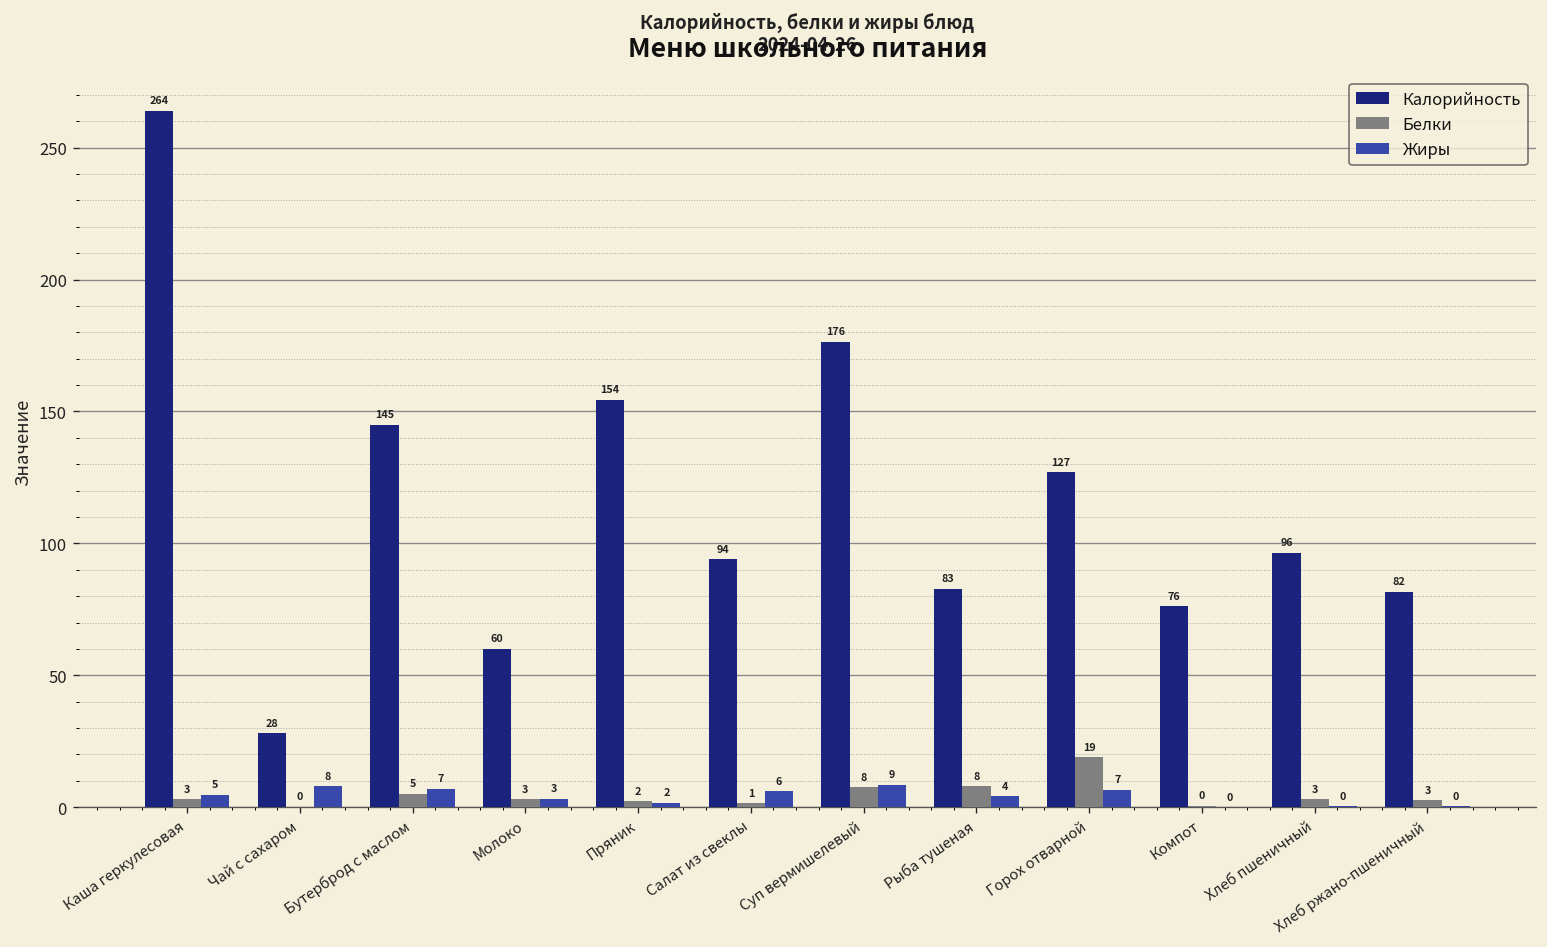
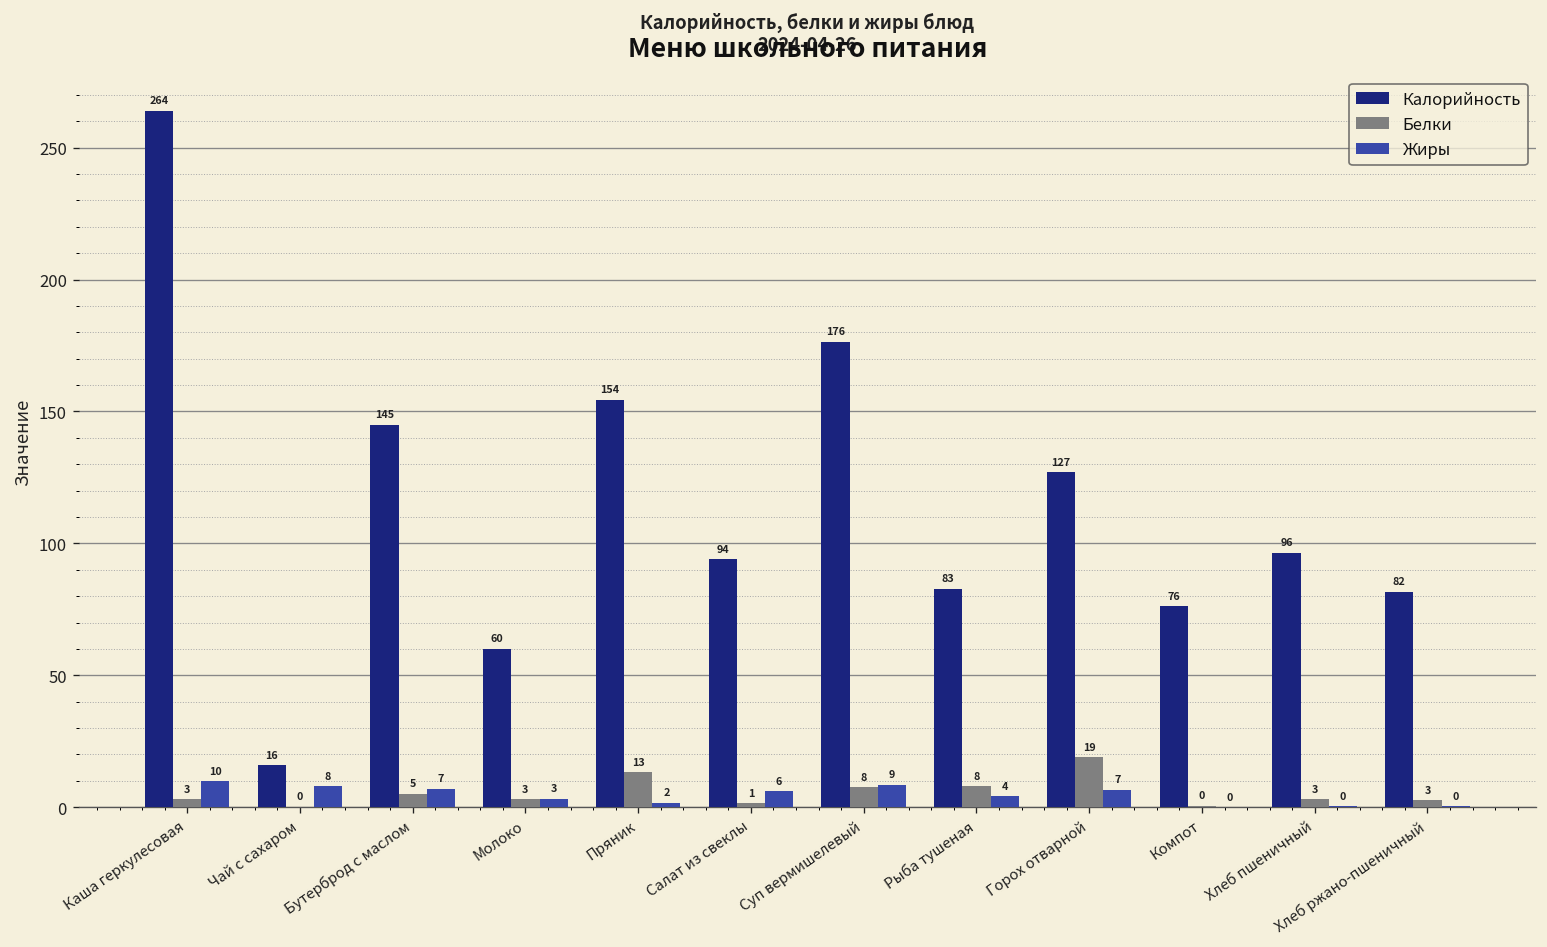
  {
    "Калорийность": {
      "Каша геркулесовая": 264,
-     "Чай с сахаром": 28,
+     "Чай с сахаром": 16,
      "Бутерброд с маслом": 145,
      "Молоко": 60,
      "Пряник": 154,
      "Салат из свеклы": 94,
      "Суп вермишелевый": 176,
      "Рыба тушеная": 83,
      "Горох отварной": 127,
      "Компот": 76,
      "Хлеб пшеничный": 96,
      "Хлеб ржано-пшеничный": 82
    },
    "Белки": {
      "Каша геркулесовая": 3,
      "Чай с сахаром": 0,
      "Бутерброд с маслом": 5,
      "Молоко": 3,
-     "Пряник": 2,
+     "Пряник": 13,
      "Салат из свеклы": 1,
      "Суп вермишелевый": 8,
      "Рыба тушеная": 8,
      "Горох отварной": 19,
      "Компот": 0,
      "Хлеб пшеничный": 3,
      "Хлеб ржано-пшеничный": 3
    },
    "Жиры": {
-     "Каша геркулесовая": 5,
+     "Каша геркулесовая": 10,
      "Чай с сахаром": 8,
      "Бутерброд с маслом": 7,
      "Молоко": 3,
      "Пряник": 2,
      "Салат из свеклы": 6,
      "Суп вермишелевый": 9,
      "Рыба тушеная": 4,
      "Горох отварной": 7,
      "Компот": 0,
      "Хлеб пшеничный": 0,
      "Хлеб ржано-пшеничный": 0
    }
  }
